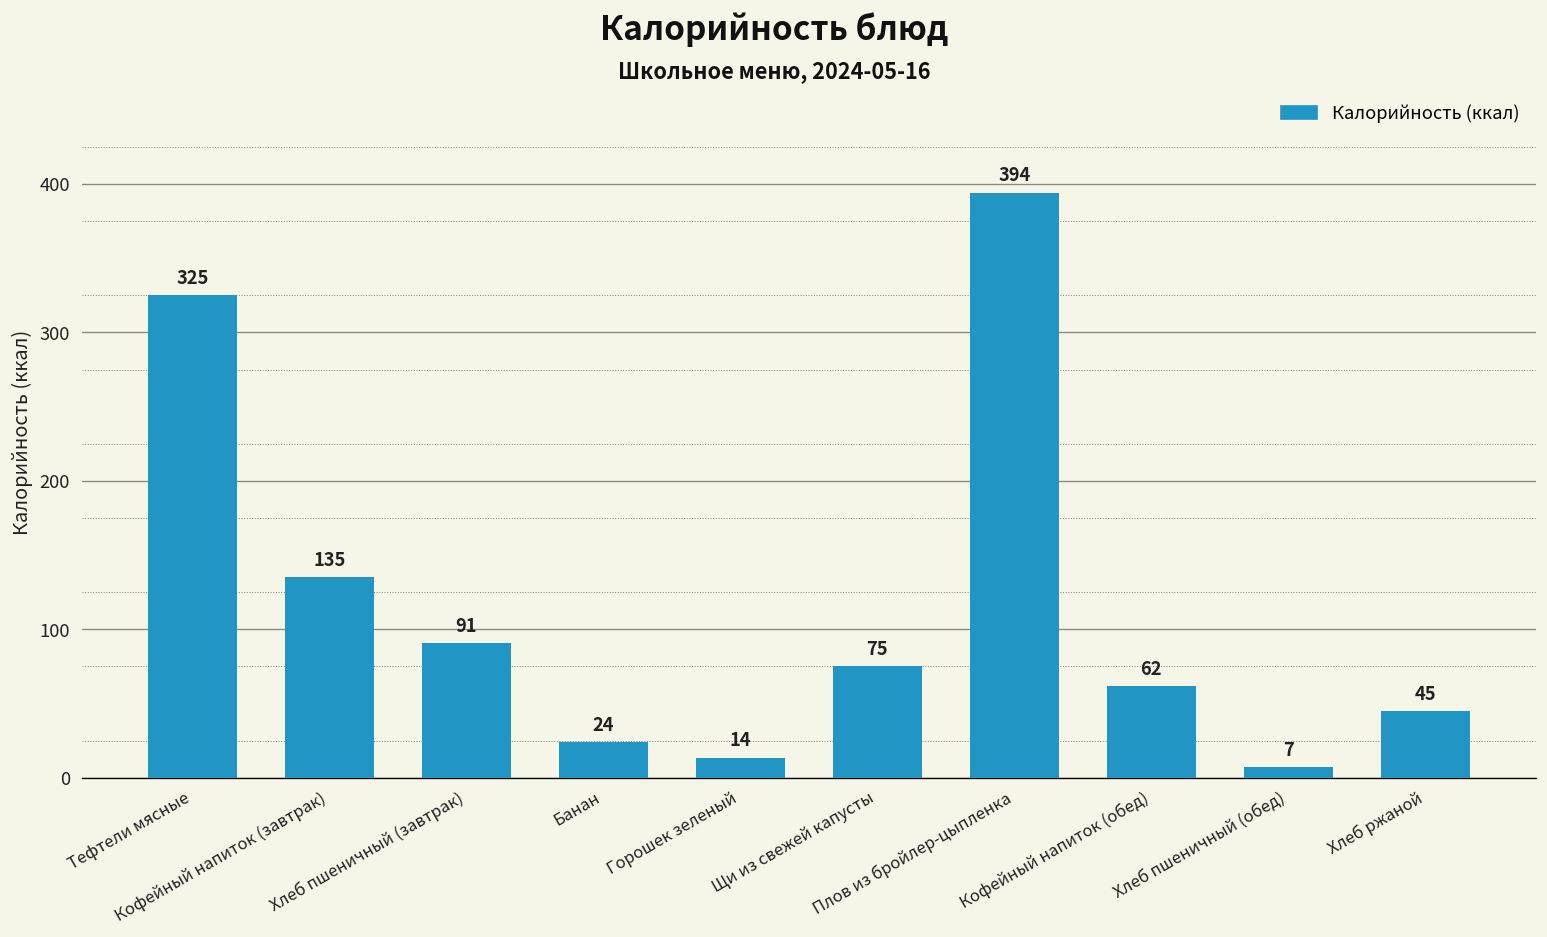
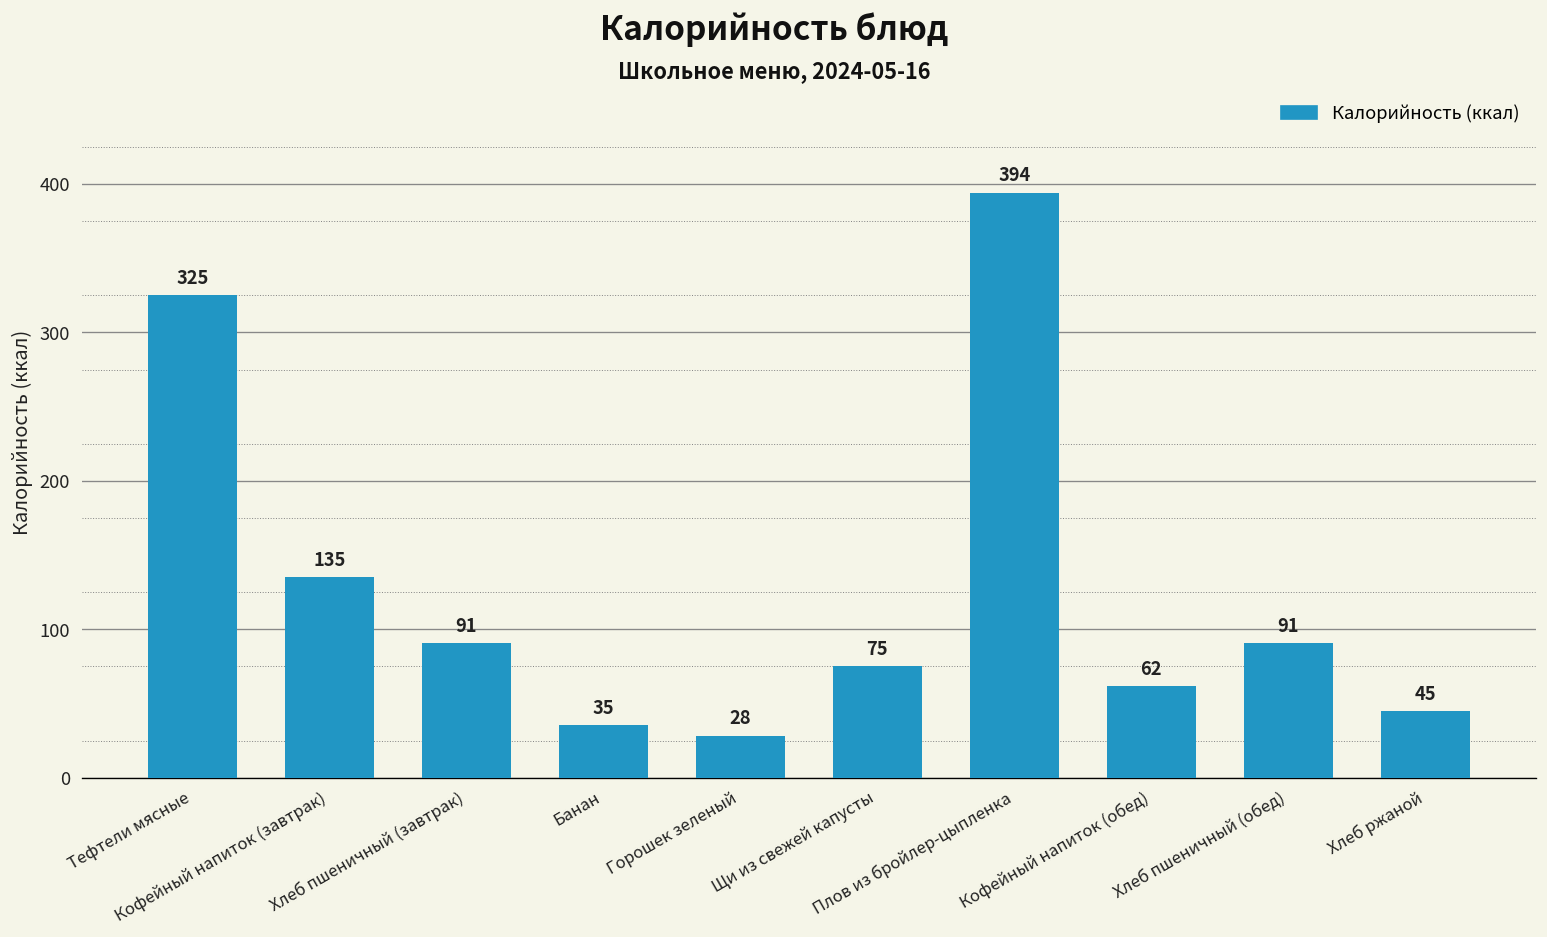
  {
    "Тефтели мясные": 325,
    "Кофейный напиток (завтрак)": 135,
    "Хлеб пшеничный (завтрак)": 91,
-   "Банан": 24,
-   "Горошек зеленый": 14,
+   "Банан": 35,
+   "Горошек зеленый": 28,
    "Щи из свежей капусты": 75,
    "Плов из бройлер-цыпленка": 394,
    "Кофейный напиток (обед)": 62,
-   "Хлеб пшеничный (обед)": 7,
+   "Хлеб пшеничный (обед)": 91,
    "Хлеб ржаной": 45
  }
